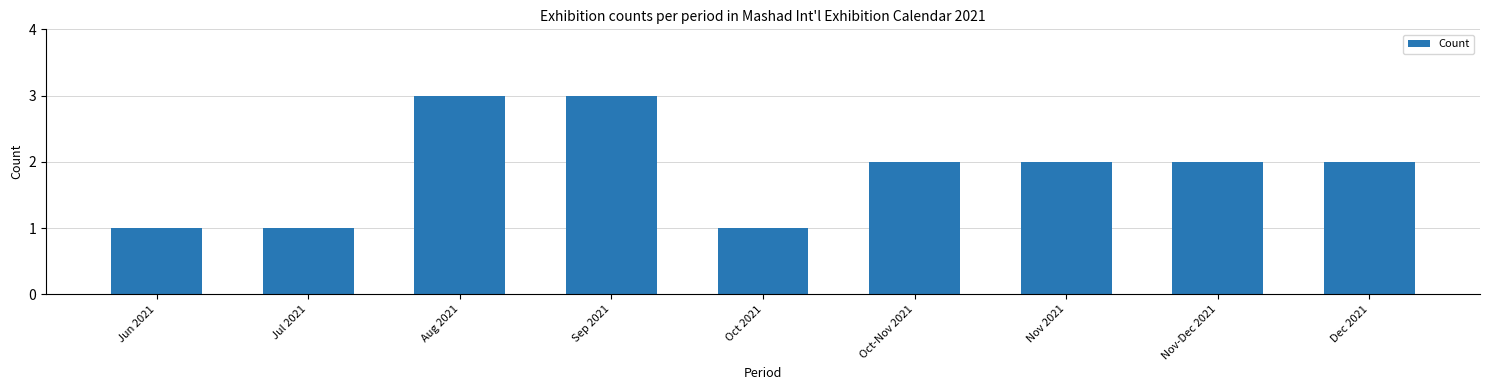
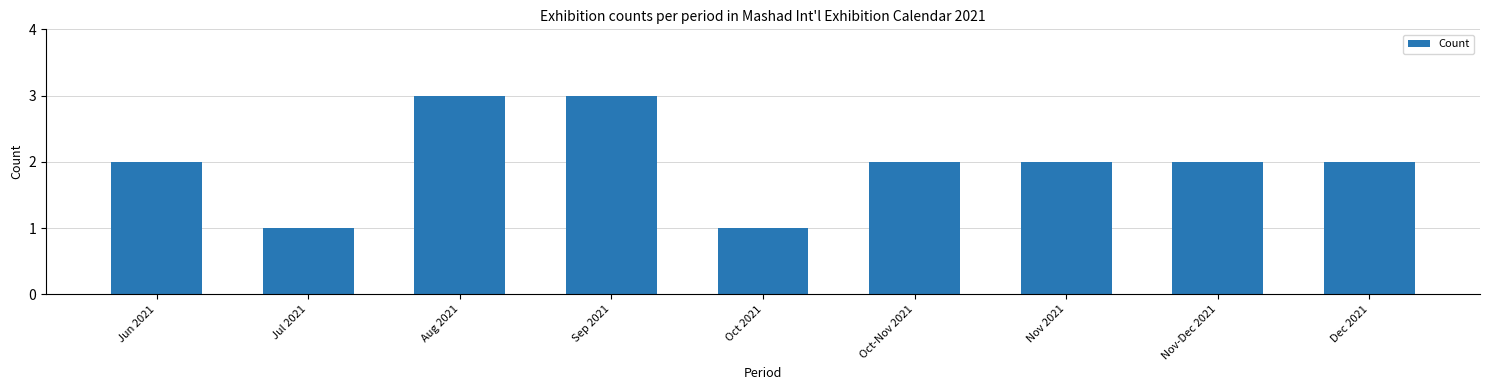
  {
-   "Jun 2021": 1,
+   "Jun 2021": 2,
    "Jul 2021": 1,
    "Aug 2021": 3,
    "Sep 2021": 3,
    "Oct 2021": 1,
    "Oct-Nov 2021": 2,
    "Nov 2021": 2,
    "Nov-Dec 2021": 2,
    "Dec 2021": 2
  }
